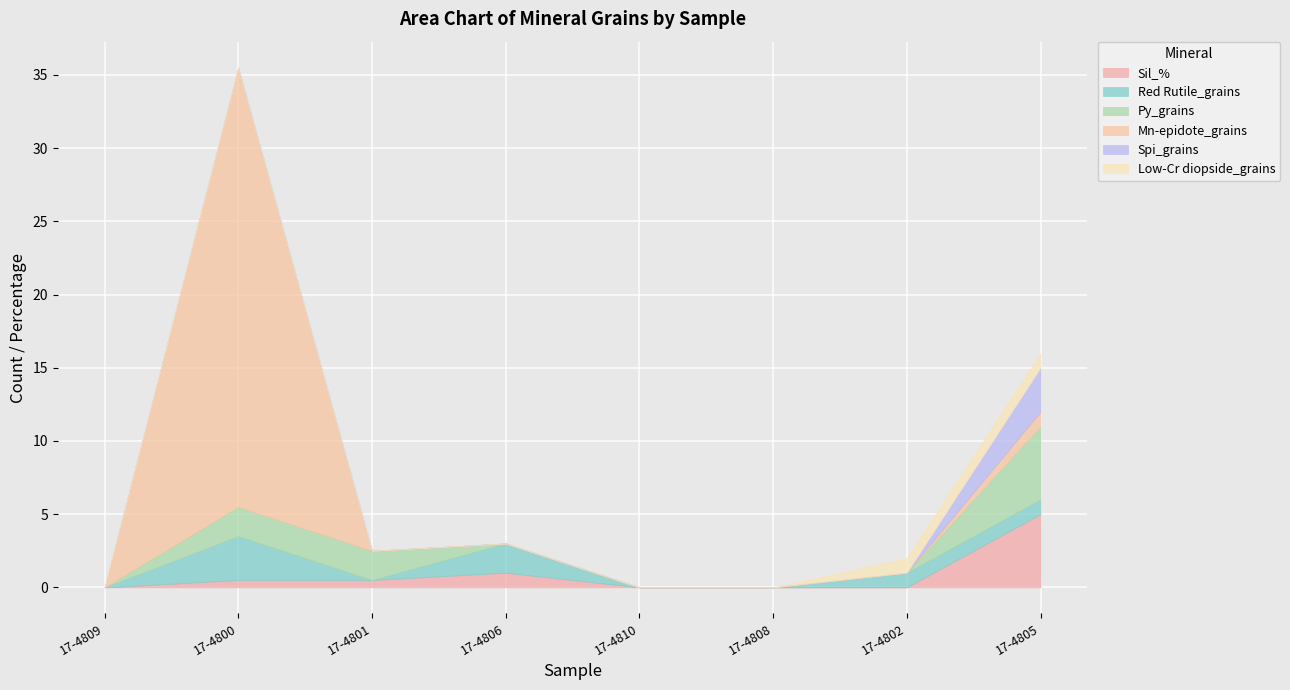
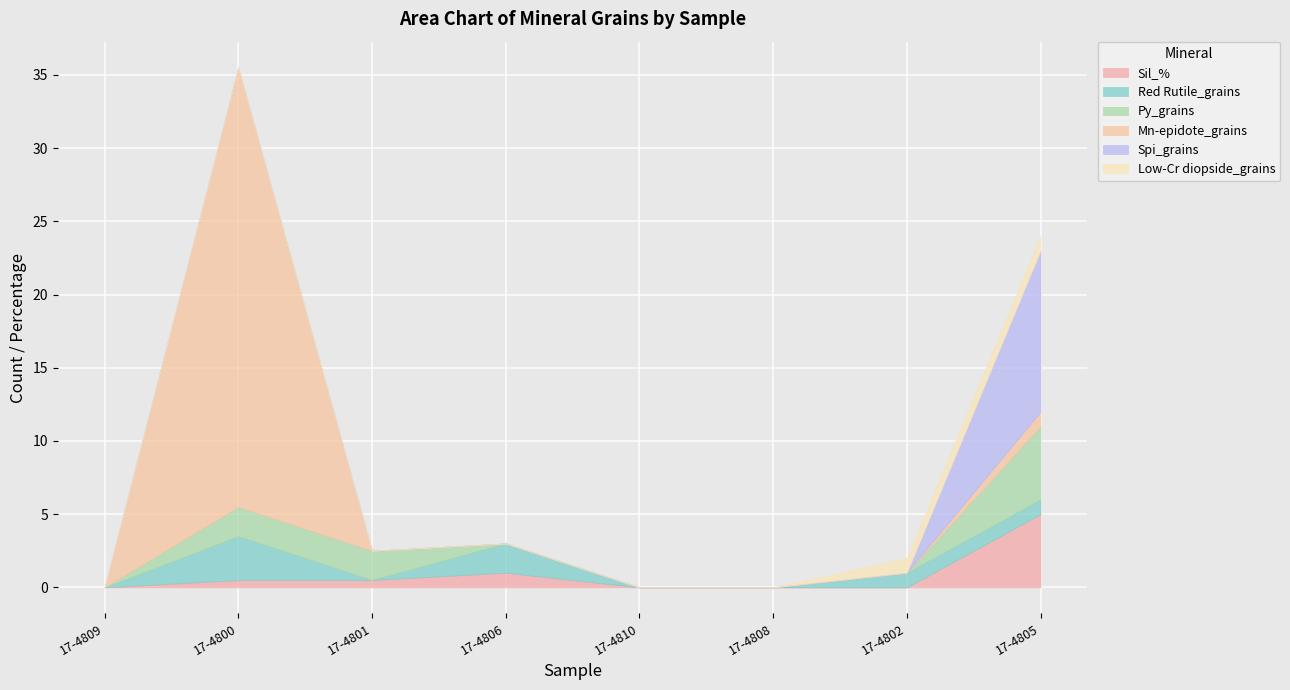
  {
    "Spi_grains": {
-     "17-4805": 3
+     "17-4805": 11
    }
  }
